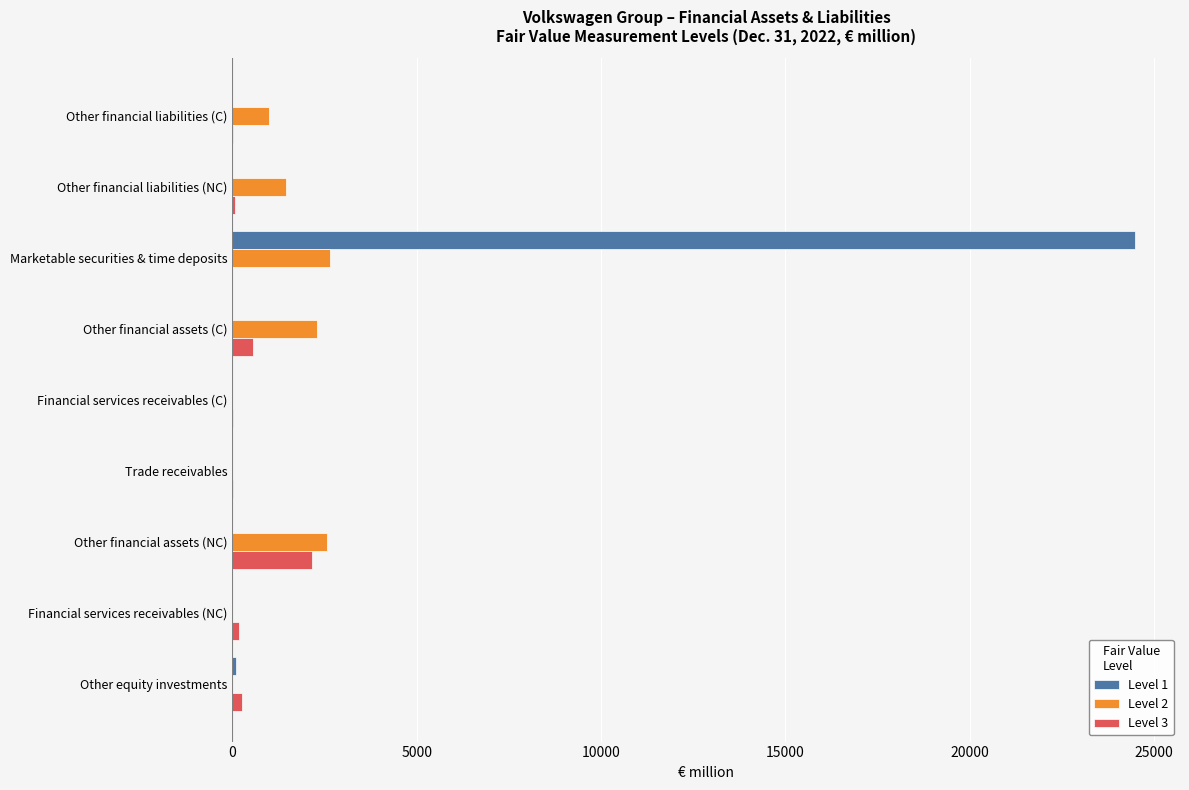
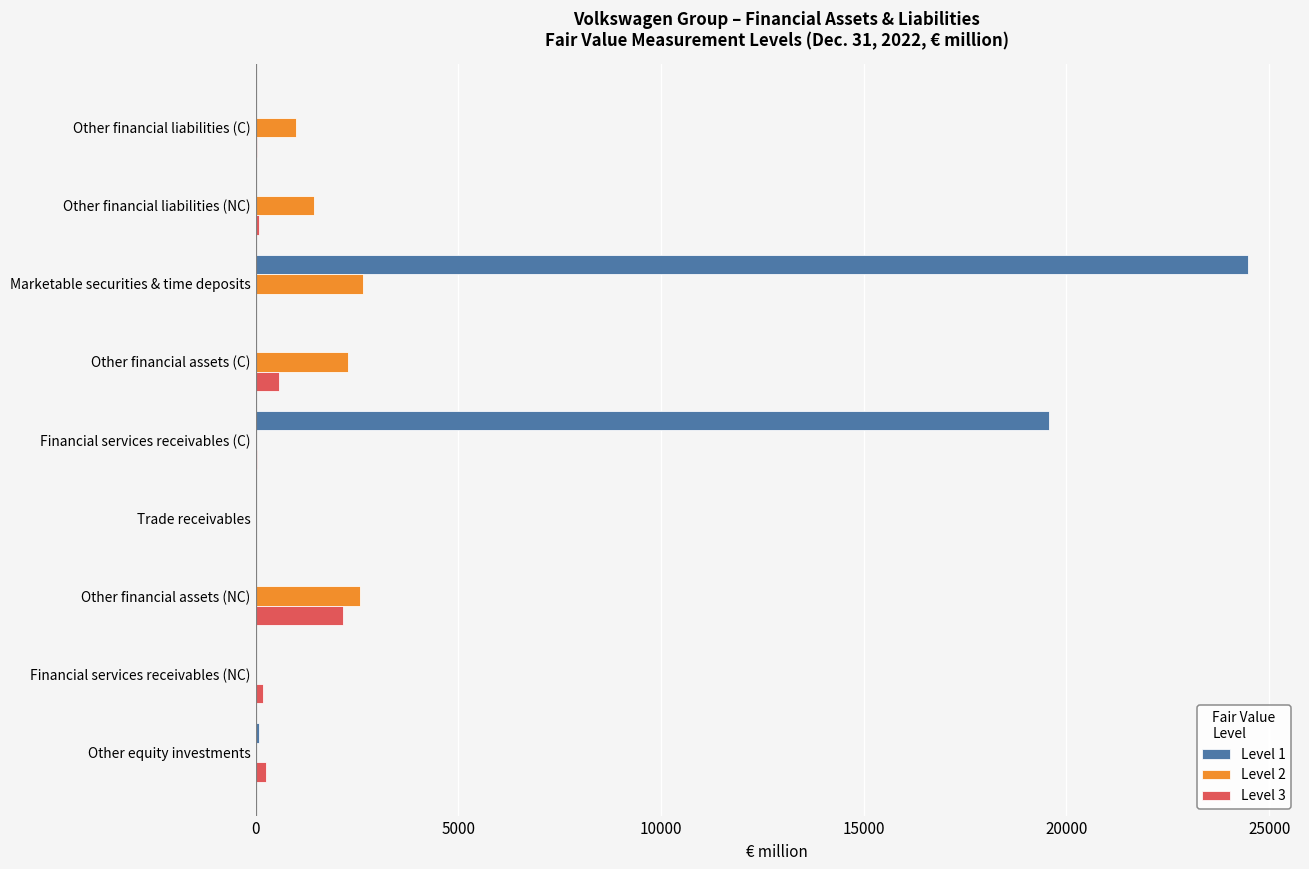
  {
    "Level 1": {
      "Other financial liabilities (C)": 0,
      "Other financial liabilities (NC)": 0,
      "Marketable securities & time deposits": 24500,
      "Other financial assets (C)": 0,
-     "Financial services receivables (C)": 0,
+     "Financial services receivables (C)": 19600,
      "Trade receivables": 0,
      "Other financial assets (NC)": 0,
      "Financial services receivables (NC)": 0,
      "Other equity investments": 100
    },
    "Level 2": {
      "Other financial liabilities (C)": 1000,
      "Other financial liabilities (NC)": 1400,
      "Marketable securities & time deposits": 2600,
      "Other financial assets (C)": 2300,
      "Financial services receivables (C)": 0,
      "Trade receivables": 0,
      "Other financial assets (NC)": 2600,
      "Financial services receivables (NC)": 0,
      "Other equity investments": 0
    },
    "Level 3": {
      "Other financial liabilities (NC)": 100,
      "Marketable securities & time deposits": 0,
      "Other financial assets (C)": 600,
      "Other financial assets (NC)": 2200,
      "Financial services receivables (NC)": 200,
      "Other equity investments": 300
    }
  }
